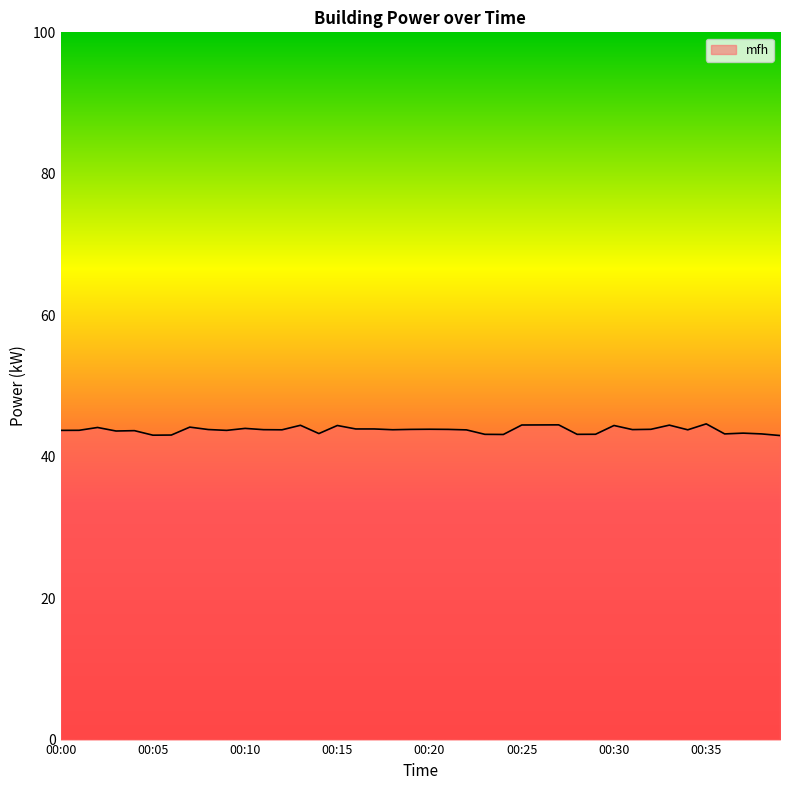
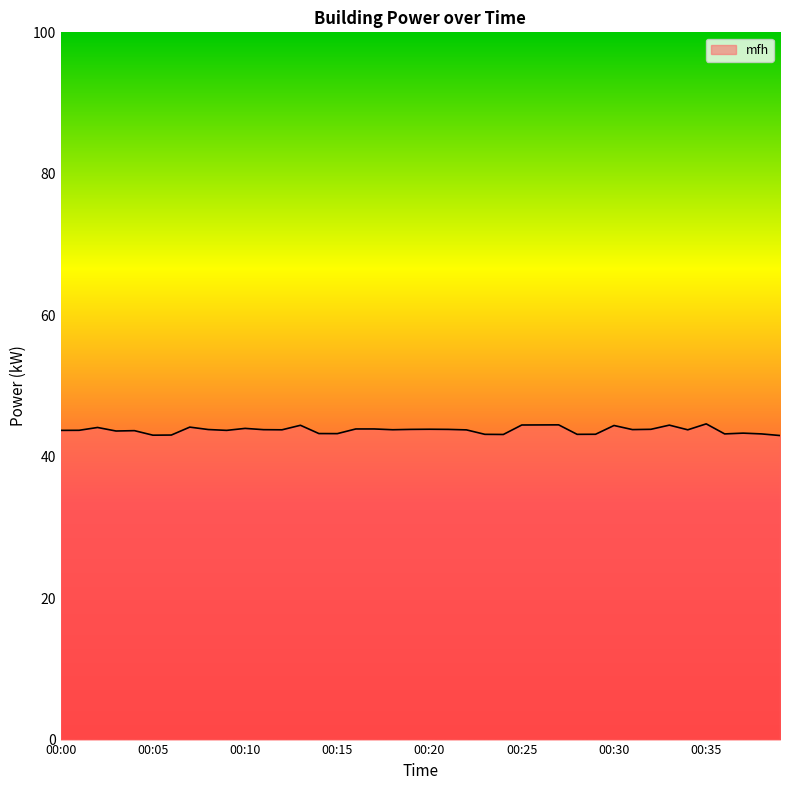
  {
    "00:00": 44,
    "00:05": 43,
    "00:10": 44,
-   "00:15": 44,
+   "00:15": 43,
    "00:20": 44,
    "00:25": 44,
    "00:30": 44,
    "00:35": 45
  }
